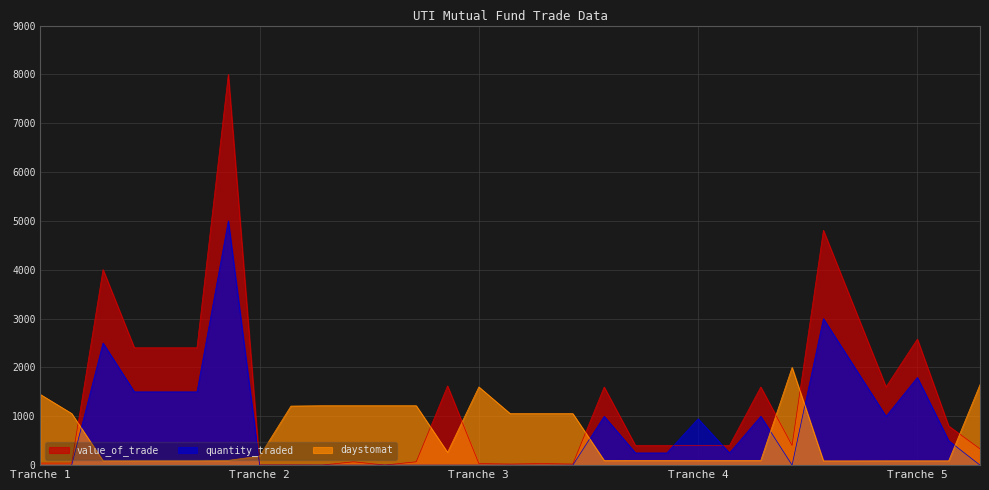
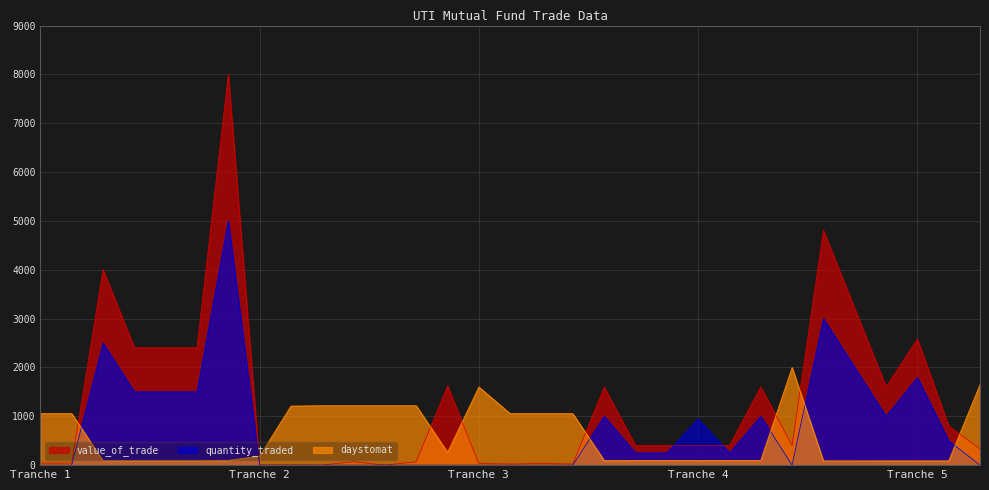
  {
    "value_of_trade": {
      "Tranche 4": 400,
      "Tranche 5": 2600
    },
    "quantity_traded": {
      "Tranche 4": 900,
      "Tranche 5": 1800
    },
    "daystomat": {
-     "Tranche 1": 1400,
+     "Tranche 1": 1100,
      "Tranche 3": 1600,
      "Tranche 4": 100,
      "Tranche 5": 100
    }
  }
